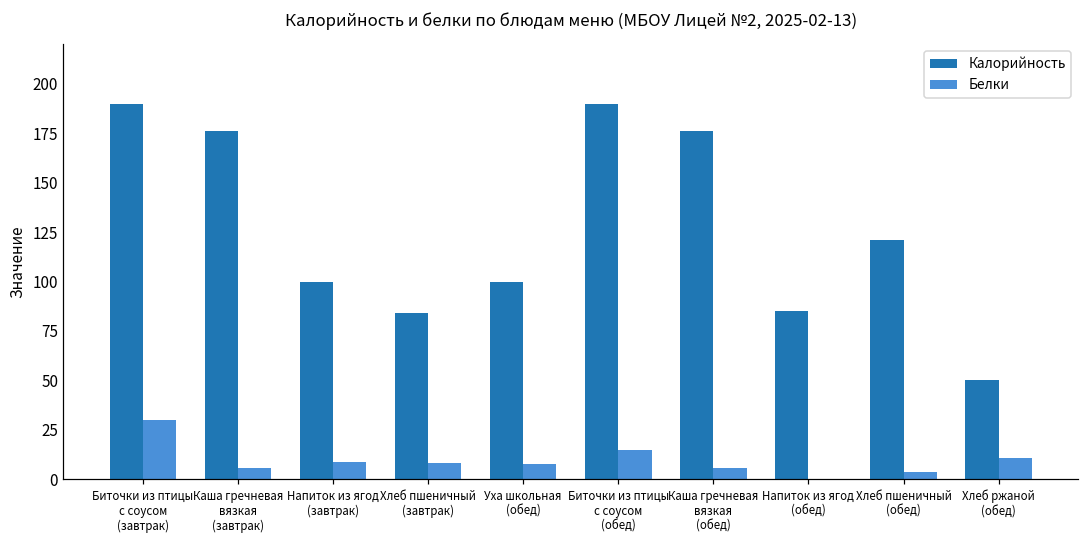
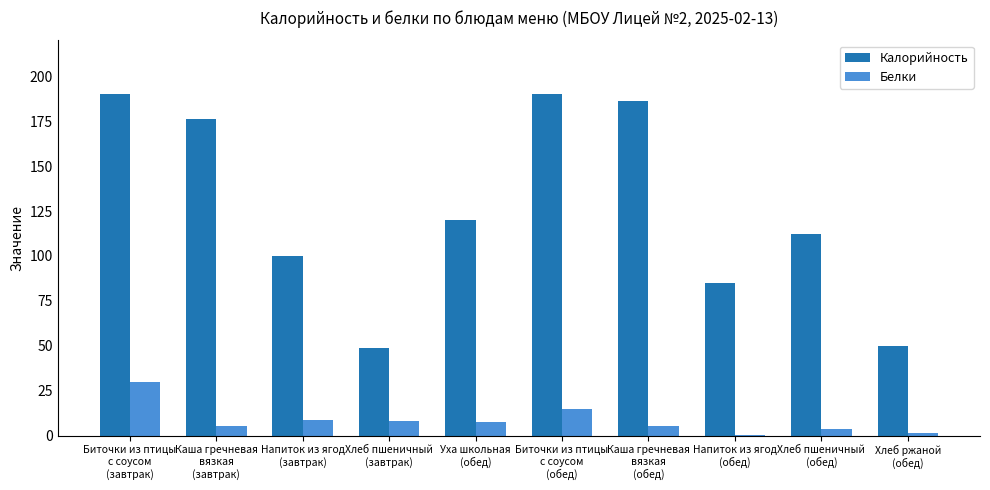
  {
    "Калорийность": {
      "Биточки из птицы с соусом (завтрак)": 190,
      "Каша гречневая вязкая (завтрак)": 176,
      "Напиток из ягод (завтрак)": 100,
-     "Хлеб пшеничный (завтрак)": 84,
-     "Уха школьная (обед)": 100,
+     "Хлеб пшеничный (завтрак)": 49,
+     "Уха школьная (обед)": 120,
      "Биточки из птицы с соусом (обед)": 190,
-     "Каша гречневая вязкая (обед)": 176,
+     "Каша гречневая вязкая (обед)": 186,
      "Напиток из ягод (обед)": 85,
-     "Хлеб пшеничный (обед)": 121,
+     "Хлеб пшеничный (обед)": 112,
      "Хлеб ржаной (обед)": 50
    },
    "Белки": {
      "Биточки из птицы с соусом (завтрак)": 30,
      "Каша гречневая вязкая (завтрак)": 6,
      "Напиток из ягод (завтрак)": 9,
      "Хлеб пшеничный (завтрак)": 8,
      "Уха школьная (обед)": 7,
      "Биточки из птицы с соусом (обед)": 15,
      "Каша гречневая вязкая (обед)": 6,
      "Хлеб пшеничный (обед)": 3,
-     "Хлеб ржаной (обед)": 11
+     "Хлеб ржаной (обед)": 2
    }
  }
